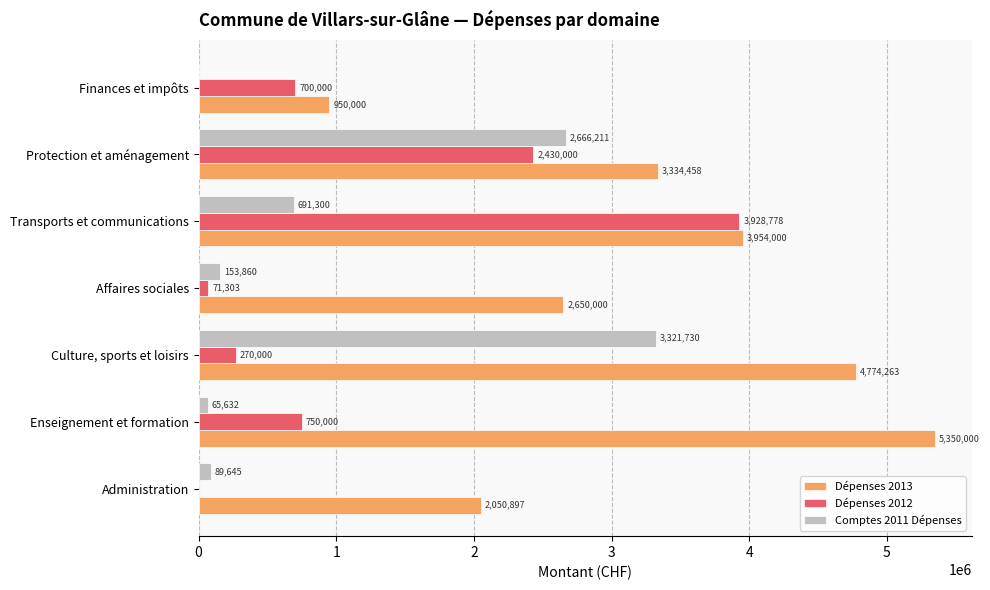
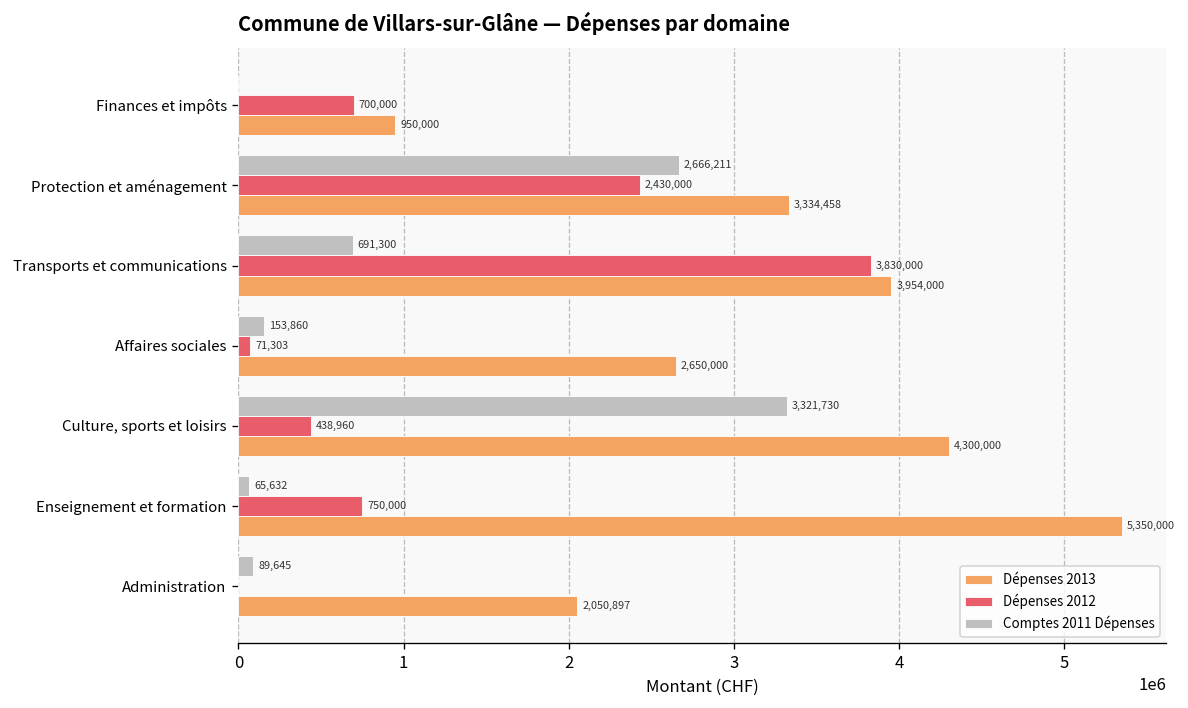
  {
    "Dépenses 2013": {
      "Finances et impôts": "950,000",
      "Protection et aménagement": "3,334,458",
      "Transports et communications": "3,954,000",
      "Affaires sociales": "2,650,000",
-     "Culture, sports et loisirs": "4,774,263",
+     "Culture, sports et loisirs": "4,300,000",
      "Enseignement et formation": "5,350,000",
      "Administration": "2,050,897"
    },
    "Dépenses 2012": {
      "Finances et impôts": "700,000",
      "Protection et aménagement": "2,430,000",
-     "Transports et communications": "3,928,778",
+     "Transports et communications": "3,830,000",
      "Affaires sociales": "71,303",
-     "Culture, sports et loisirs": "270,000",
+     "Culture, sports et loisirs": "438,960",
      "Enseignement et formation": "750,000"
    },
    "Comptes 2011 Dépenses": {
      "Protection et aménagement": "2,666,211",
      "Transports et communications": "691,300",
      "Affaires sociales": "153,860",
      "Culture, sports et loisirs": "3,321,730",
      "Enseignement et formation": "65,632",
      "Administration": "89,645"
    }
  }
